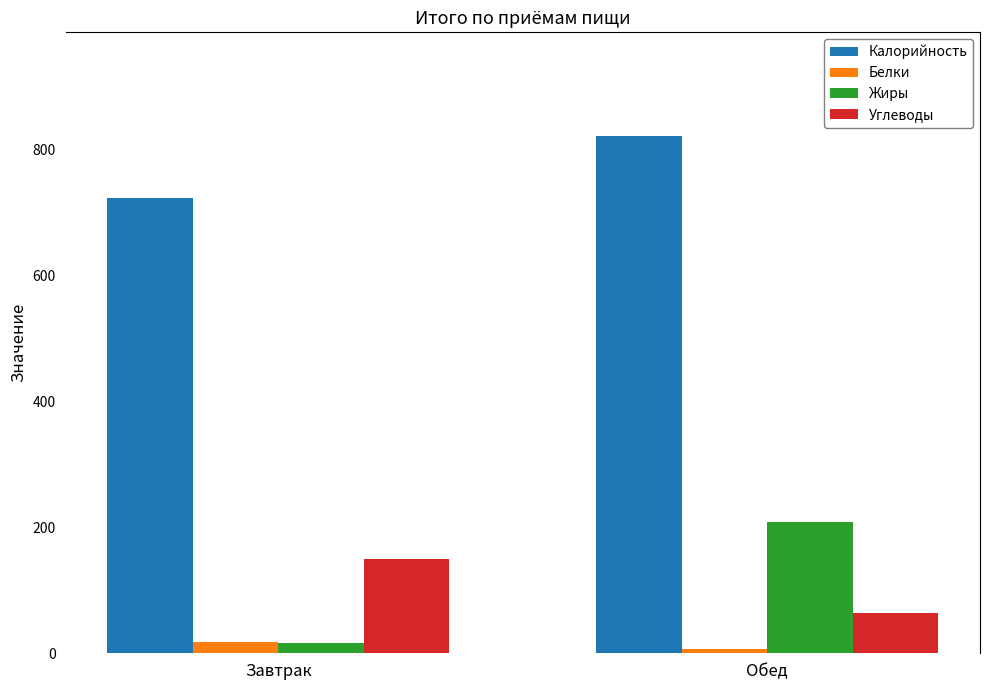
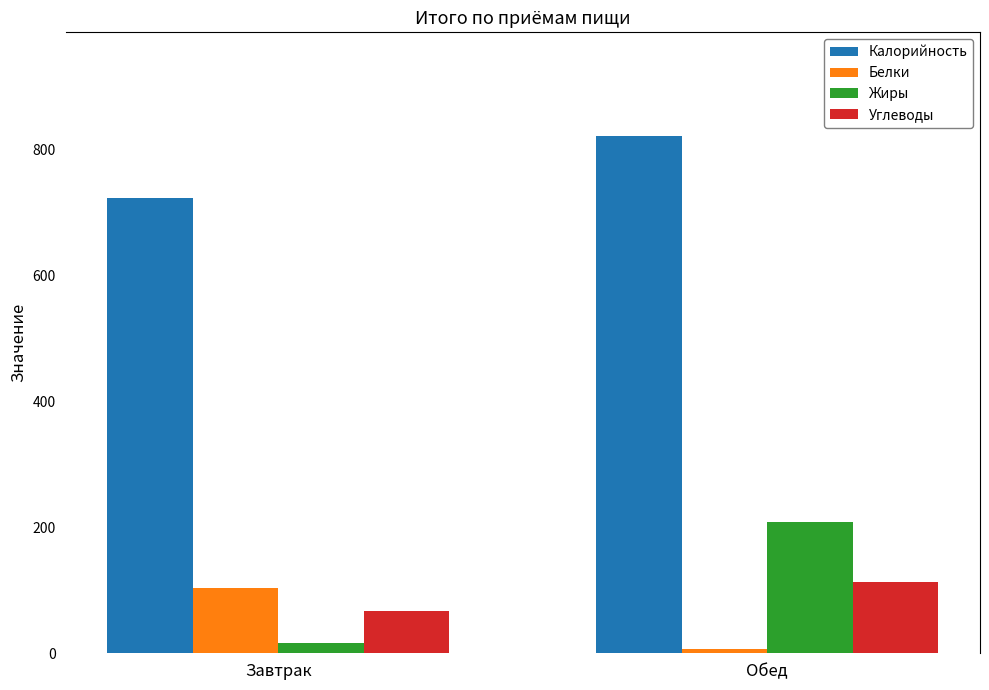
  {
    "Калорийность": {
      "Завтрак": 720,
      "Обед": 820
    },
    "Белки": {
-     "Завтрак": 20,
+     "Завтрак": 100,
      "Обед": 10
    },
    "Жиры": {
      "Завтрак": 20,
      "Обед": 210
    },
    "Углеводы": {
-     "Завтрак": 150,
-     "Обед": 60
+     "Завтрак": 70,
+     "Обед": 110
    }
  }
